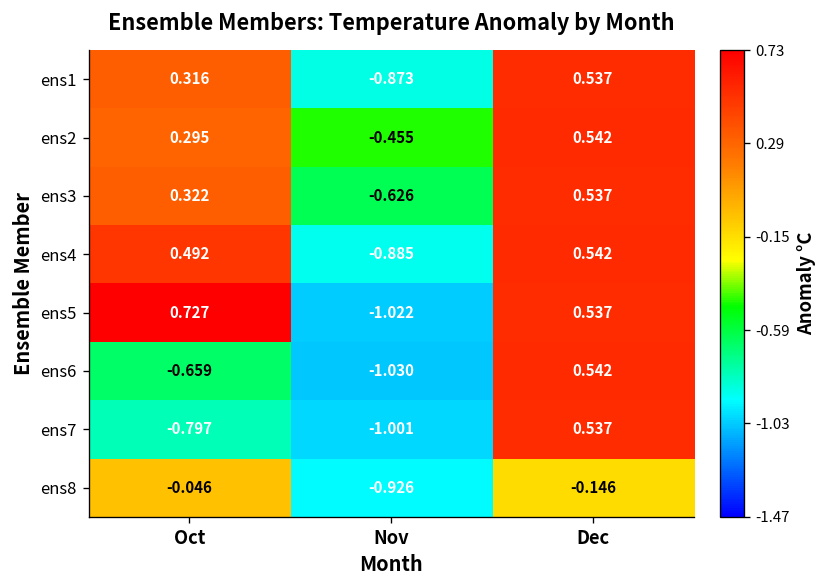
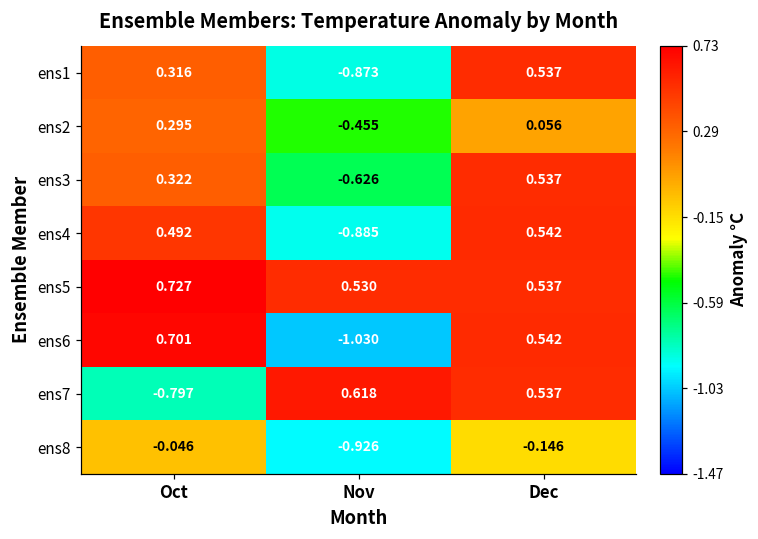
  {
    "ens1": {
      "Oct": 0.316,
      "Nov": -0.873,
      "Dec": 0.537
    },
    "ens2": {
      "Oct": 0.295,
      "Nov": -0.455,
-     "Dec": 0.542
+     "Dec": 0.056
    },
    "ens3": {
      "Oct": 0.322,
      "Nov": -0.626,
      "Dec": 0.537
    },
    "ens4": {
      "Oct": 0.492,
      "Nov": -0.885,
      "Dec": 0.542
    },
    "ens5": {
      "Oct": 0.727,
-     "Nov": -1.022,
+     "Nov": 0.530,
      "Dec": 0.537
    },
    "ens6": {
-     "Oct": -0.659,
+     "Oct": 0.701,
      "Nov": -1.030,
      "Dec": 0.542
    },
    "ens7": {
      "Oct": -0.797,
-     "Nov": -1.001,
+     "Nov": 0.618,
      "Dec": 0.537
    },
    "ens8": {
      "Oct": -0.046,
      "Nov": -0.926,
      "Dec": -0.146
    }
  }
